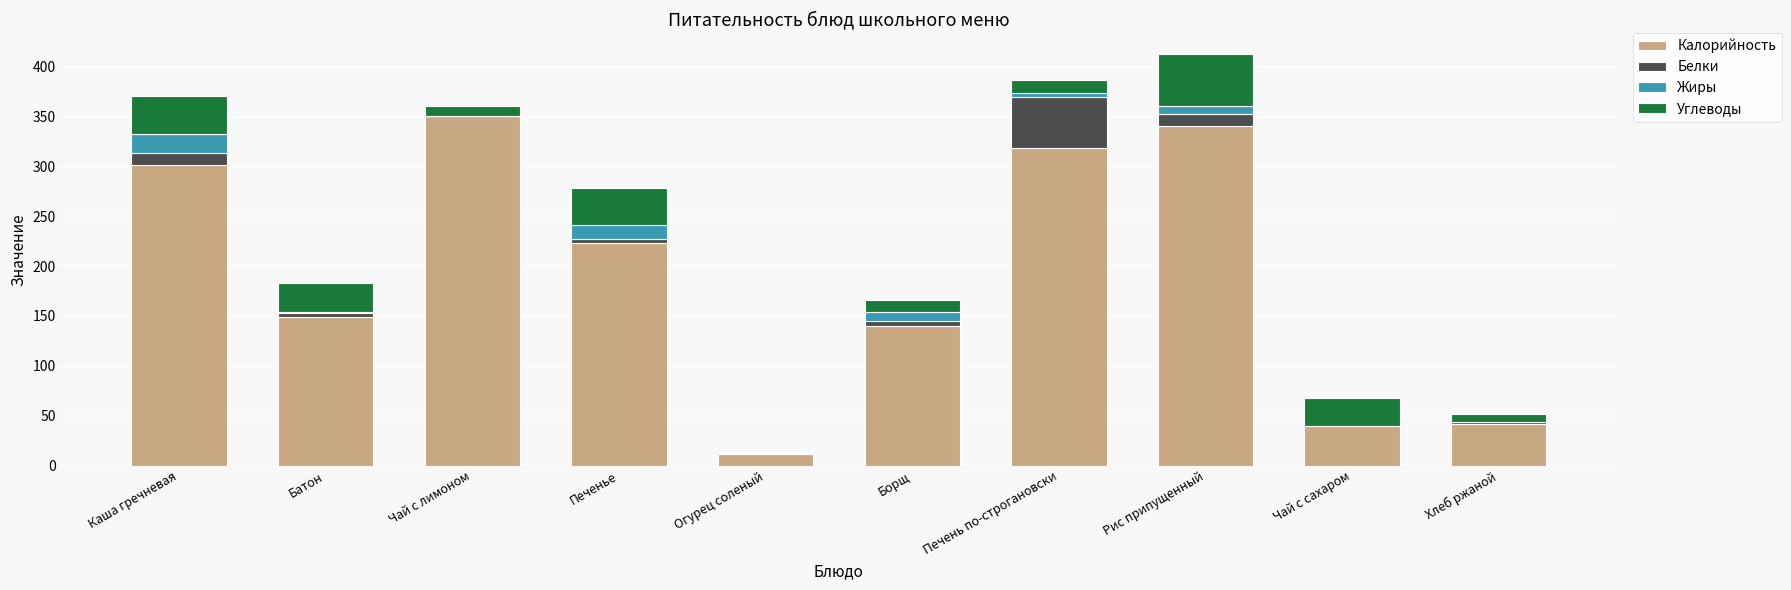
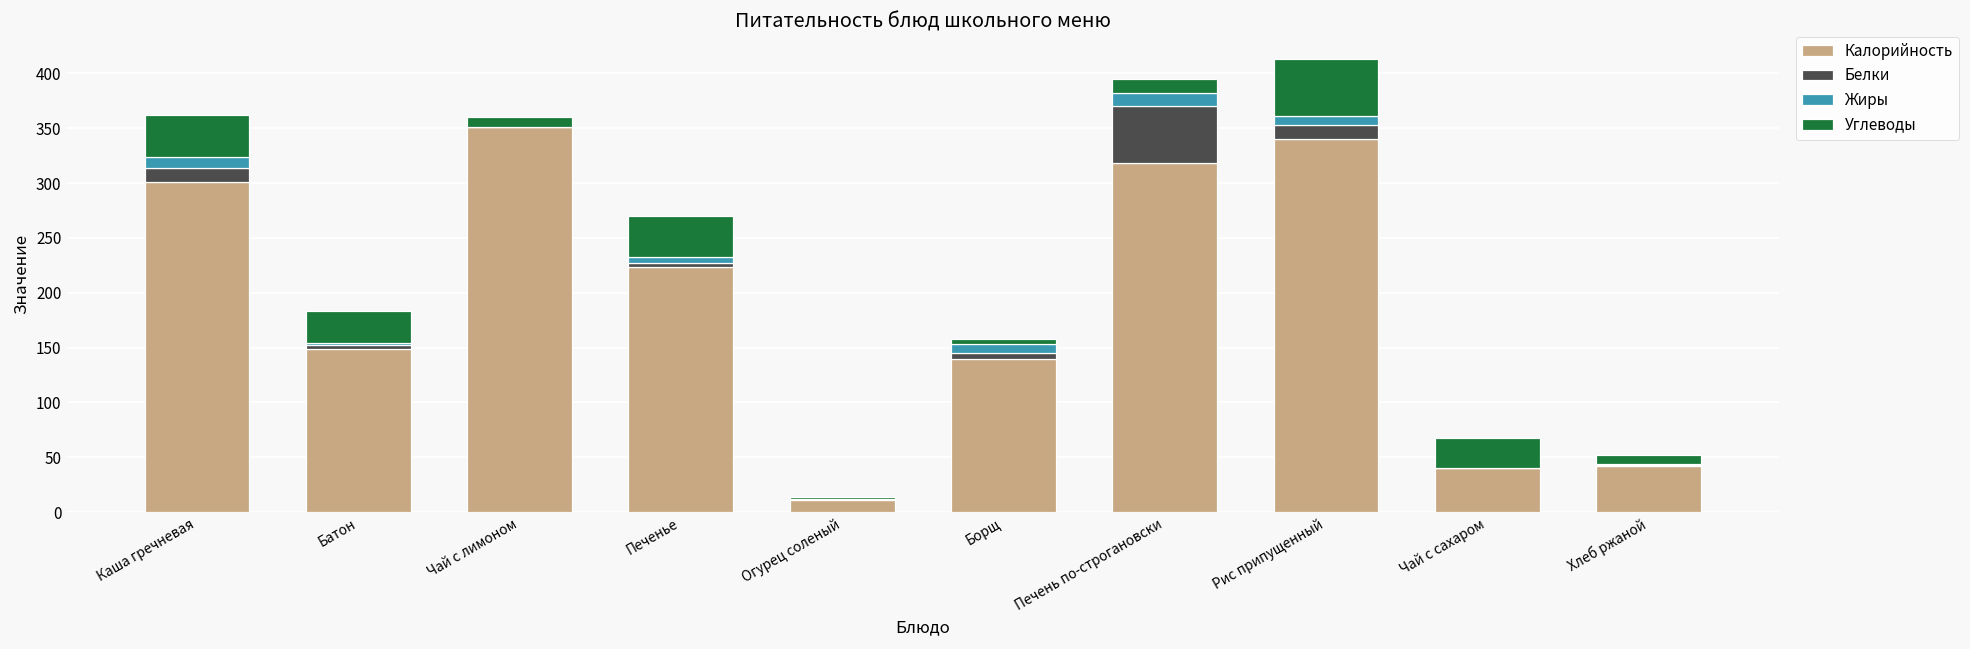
  {
    "Калорийность": {
      "Каша гречневая": 300,
      "Батон": 150,
      "Чай с лимоном": 350,
      "Печенье": 220,
      "Огурец соленый": 10,
      "Борщ": 140,
      "Печень по-строгановски": 320,
      "Рис припущенный": 340,
      "Чай с сахаром": 40,
      "Хлеб ржаной": 40
    },
    "Белки": {
      "Каша гречневая": 10,
      "Батон": 0,
      "Печенье": 0,
      "Борщ": 10,
      "Печень по-строгановски": 50,
      "Рис припущенный": 10,
      "Чай с сахаром": 0
    },
    "Жиры": {
-     "Каша гречневая": 20,
+     "Каша гречневая": 10,
      "Чай с лимоном": 0,
-     "Печенье": 15,
+     "Печенье": 6,
      "Борщ": 10,
-     "Печень по-строгановски": 0,
+     "Печень по-строгановски": 10,
      "Рис припущенный": 10,
      "Чай с сахаром": 0
    },
    "Углеводы": {
      "Каша гречневая": 40,
      "Батон": 30,
      "Чай с лимоном": 10,
      "Печенье": 40,
-     "Борщ": 10,
+     "Борщ": 0,
      "Печень по-строгановски": 10,
      "Рис припущенный": 50,
      "Чай с сахаром": 30,
      "Хлеб ржаной": 10
    }
  }
